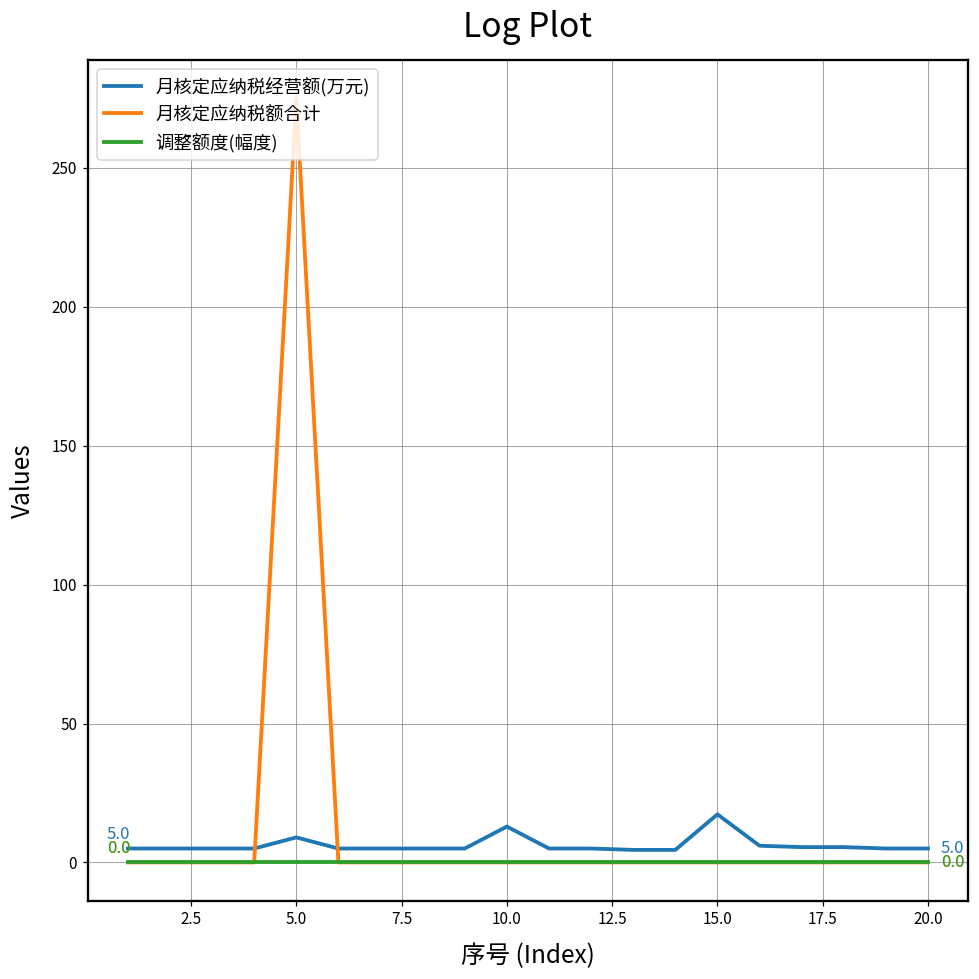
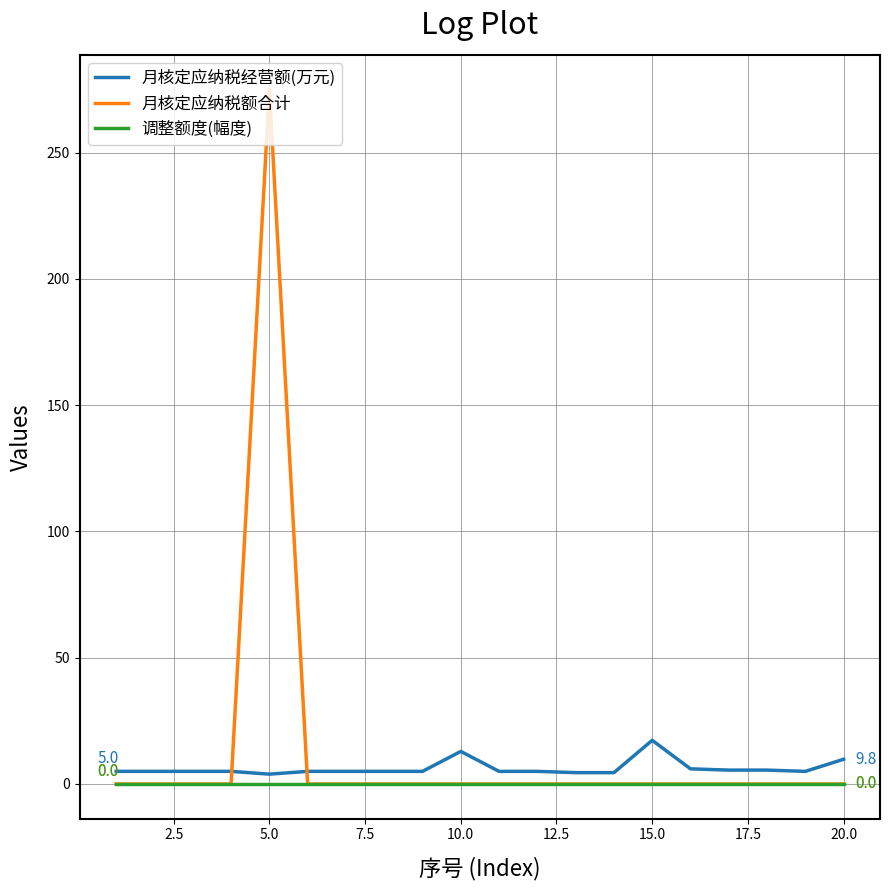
  {
    "月核定应纳税经营额(万元)": {
-     "5.0": 9,
-     "20.0": 5.0
+     "5.0": 4,
+     "20.0": 9.8
    },
    "调整额度(幅度)": {
      "5.0": 0
    }
  }
